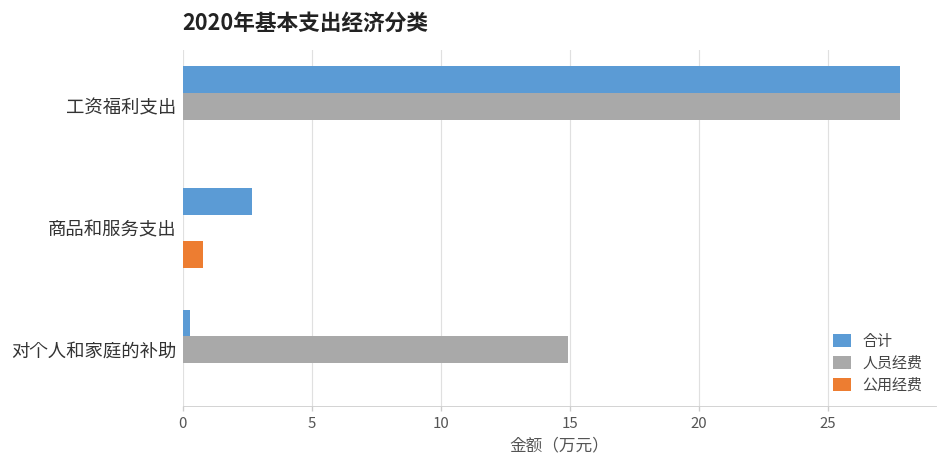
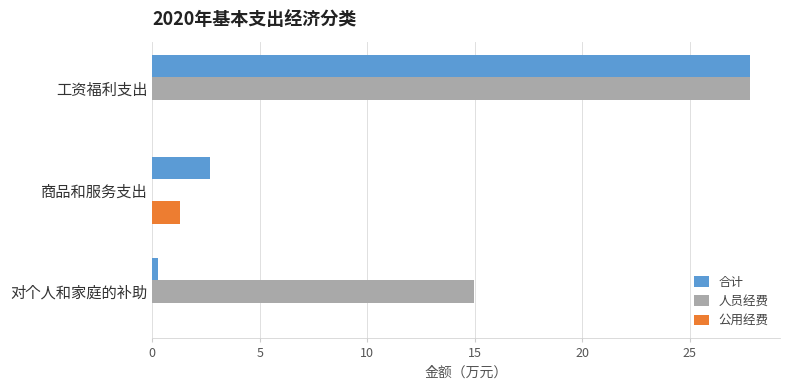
  {
    "合计": {
      "工资福利支出": 27.8,
      "商品和服务支出": 2.7,
      "对个人和家庭的补助": 0.3
    },
    "人员经费": {
      "工资福利支出": 27.8,
      "商品和服务支出": 0.0,
      "对个人和家庭的补助": 14.9
    },
    "公用经费": {
      "工资福利支出": 0.0,
-     "商品和服务支出": 0.8,
+     "商品和服务支出": 1.3,
      "对个人和家庭的补助": 0.0
    }
  }
